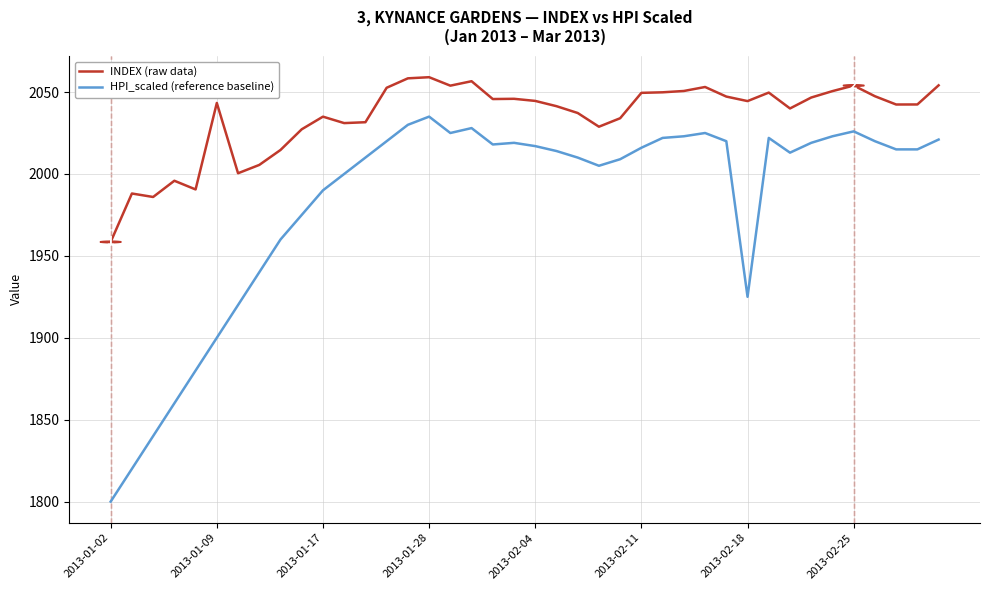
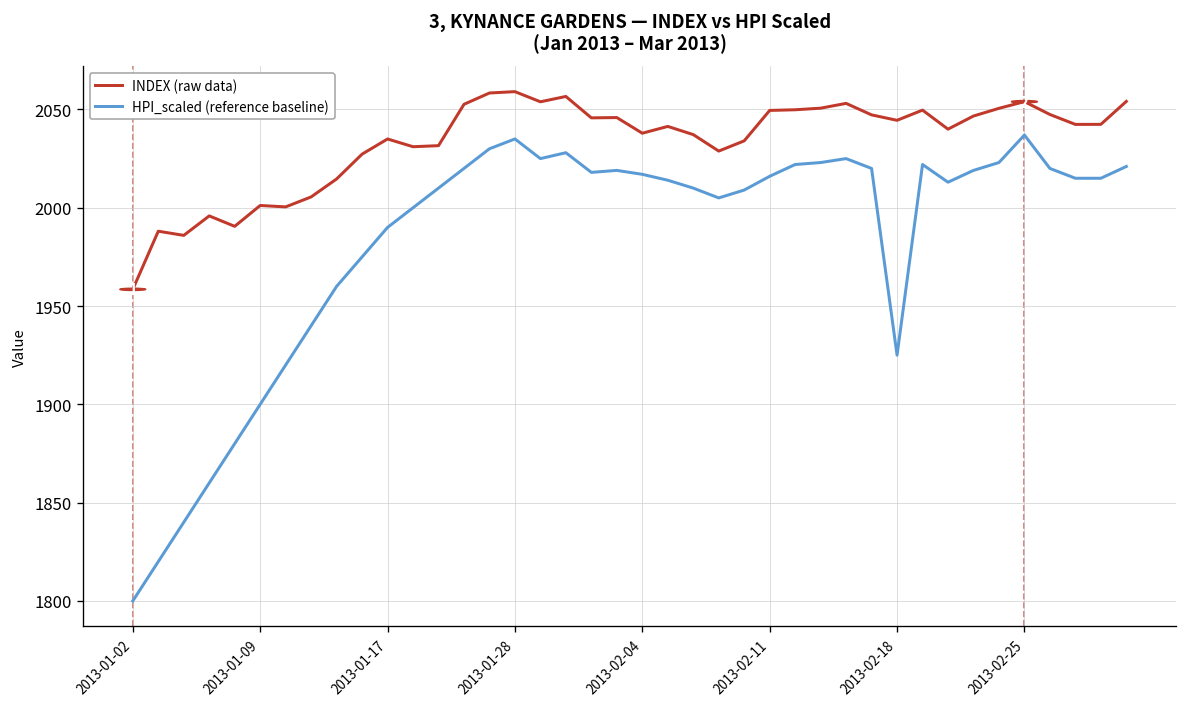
  {
    "INDEX (raw data)": {
-     "2013-01-09": 2043,
+     "2013-01-09": 2001,
      "2013-01-17": 2035,
      "2013-01-28": 2059,
-     "2013-02-04": 2045,
+     "2013-02-04": 2038,
      "2013-02-11": 2050,
      "2013-02-18": 2044
    },
    "HPI_scaled (reference baseline)": {
      "2013-01-02": 1800,
      "2013-01-09": 1900,
      "2013-01-17": 1990,
      "2013-01-28": 2035,
      "2013-02-04": 2017,
      "2013-02-11": 2016,
      "2013-02-18": 1925,
-     "2013-02-25": 2026
+     "2013-02-25": 2037
    }
  }
